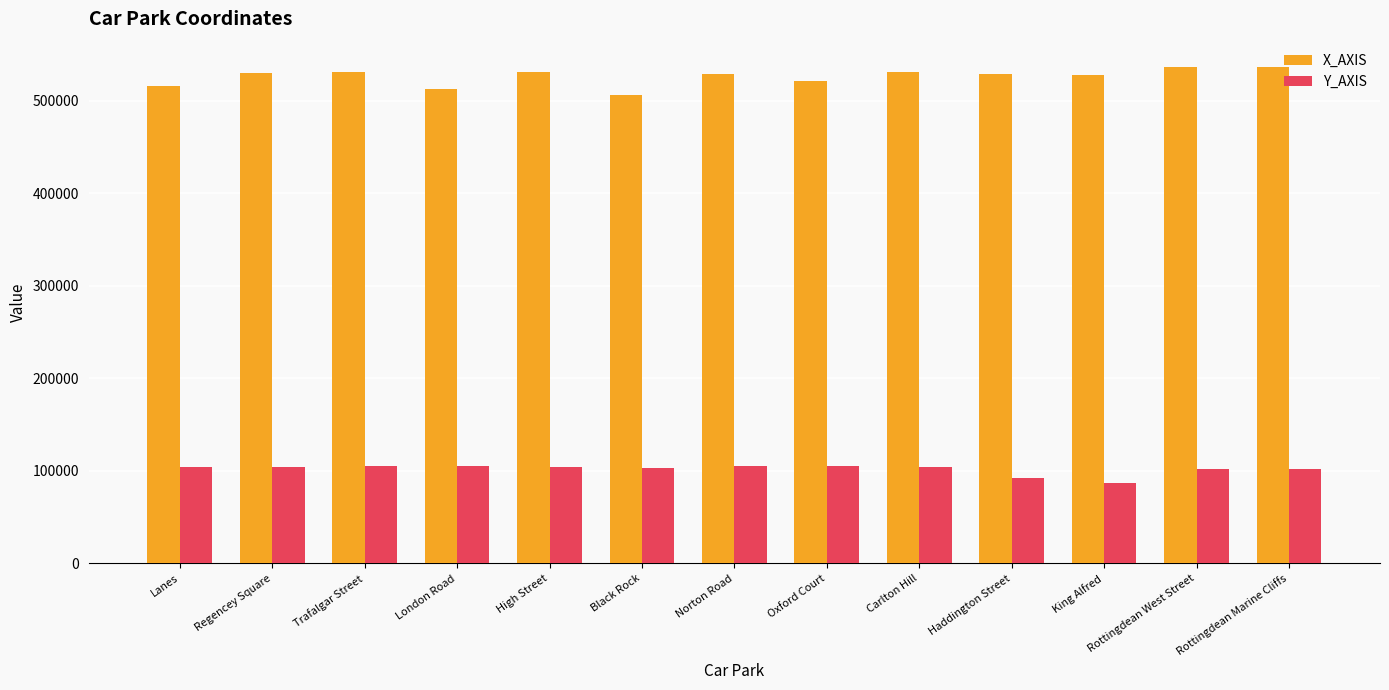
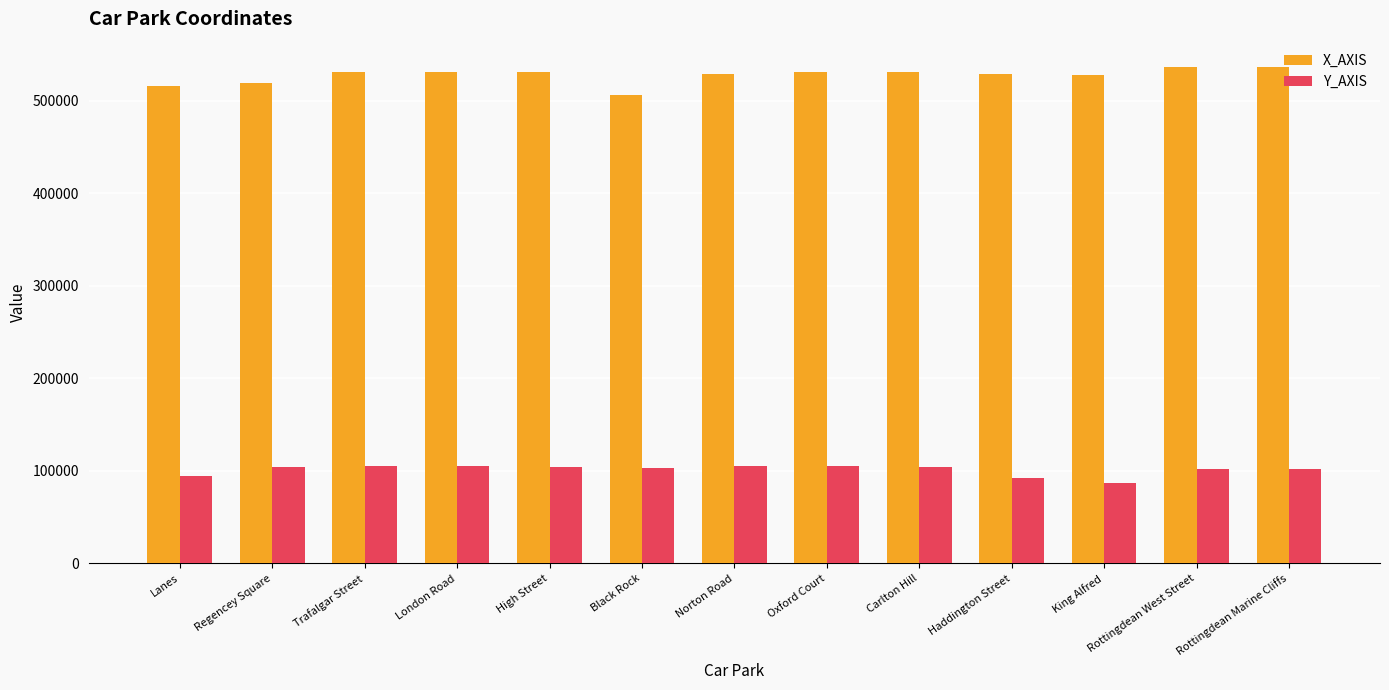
  {
    "X_AXIS": {
      "Lanes": 520000,
-     "Regencey Square": 530000,
+     "Regencey Square": 520000,
      "Trafalgar Street": 530000,
-     "London Road": 510000,
+     "London Road": 530000,
      "High Street": 530000,
      "Black Rock": 510000,
      "Norton Road": 530000,
-     "Oxford Court": 520000,
+     "Oxford Court": 530000,
      "Carlton Hill": 530000,
      "Haddington Street": 530000,
      "King Alfred": 530000,
      "Rottingdean West Street": 540000,
      "Rottingdean Marine Cliffs": 540000
    },
    "Y_AXIS": {
-     "Lanes": 100000,
+     "Lanes": 90000,
      "Regencey Square": 100000,
      "Trafalgar Street": 100000,
      "London Road": 110000,
      "High Street": 100000,
      "Black Rock": 100000,
      "Norton Road": 100000,
      "Oxford Court": 110000,
      "Carlton Hill": 100000,
      "Haddington Street": 90000,
      "King Alfred": 90000,
      "Rottingdean West Street": 100000,
      "Rottingdean Marine Cliffs": 100000
    }
  }
